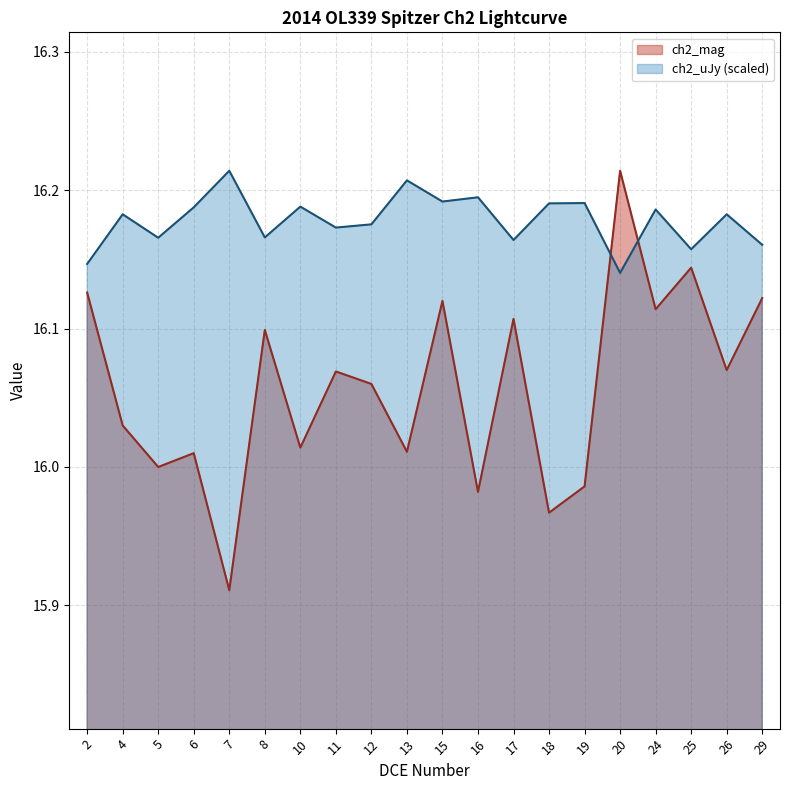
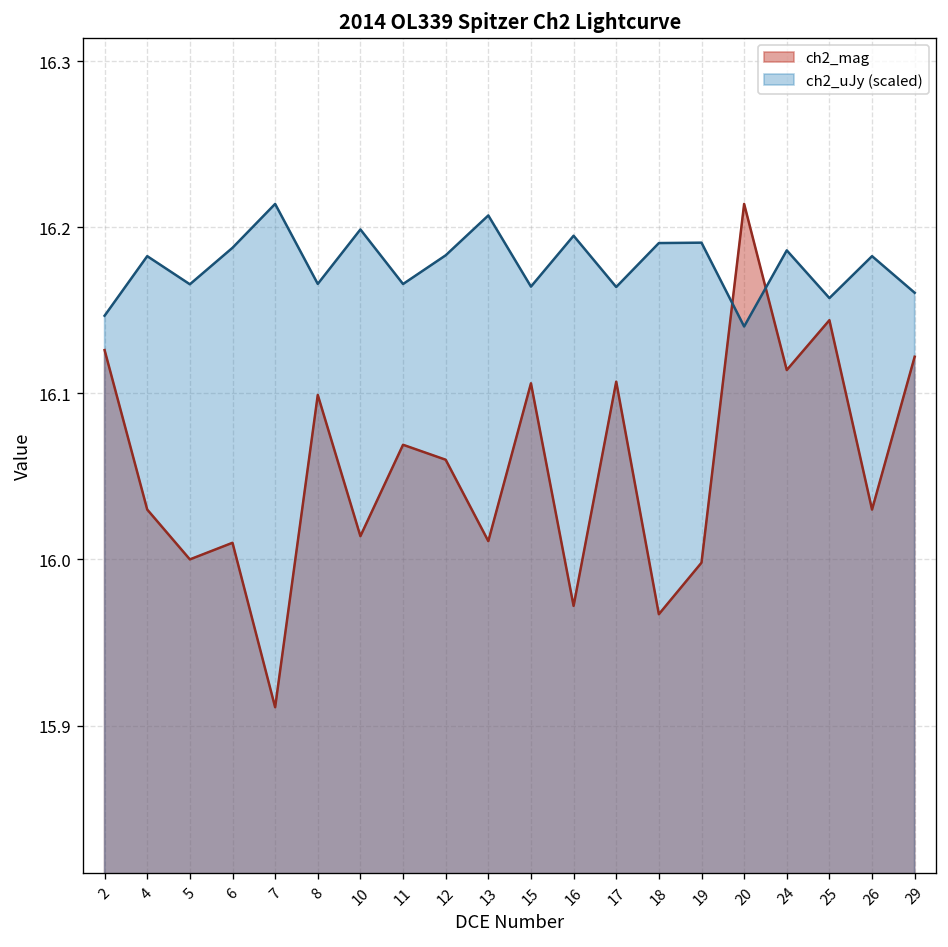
  {
    "ch2_mag": {
      "2": 16.126,
      "4": 16.030,
      "5": 16.000,
      "6": 16.010,
      "7": 15.911,
      "8": 16.099,
      "10": 16.014,
      "11": 16.069,
      "12": 16.060,
      "13": 16.011,
-     "15": 16.120,
-     "16": 15.982,
+     "15": 16.106,
+     "16": 15.972,
      "17": 16.107,
      "18": 15.967,
-     "19": 15.986,
+     "19": 15.998,
      "20": 16.214,
      "24": 16.114,
      "25": 16.144,
-     "26": 16.07,
+     "26": 16.03,
      "29": 16.122
    },
    "ch2_uJy (scaled)": {
      "2": 16.147,
      "4": 16.183,
      "5": 16.166,
      "6": 16.188,
      "7": 16.214,
      "8": 16.166,
-     "10": 16.188,
-     "11": 16.173,
-     "12": 16.175,
+     "10": 16.199,
+     "11": 16.166,
+     "12": 16.183,
      "13": 16.207,
-     "15": 16.192,
+     "15": 16.164,
      "16": 16.195,
      "17": 16.164,
      "18": 16.190,
      "19": 16.191,
      "20": 16.140,
      "24": 16.186,
      "25": 16.157,
      "26": 16.183,
      "29": 16.161
    }
  }
